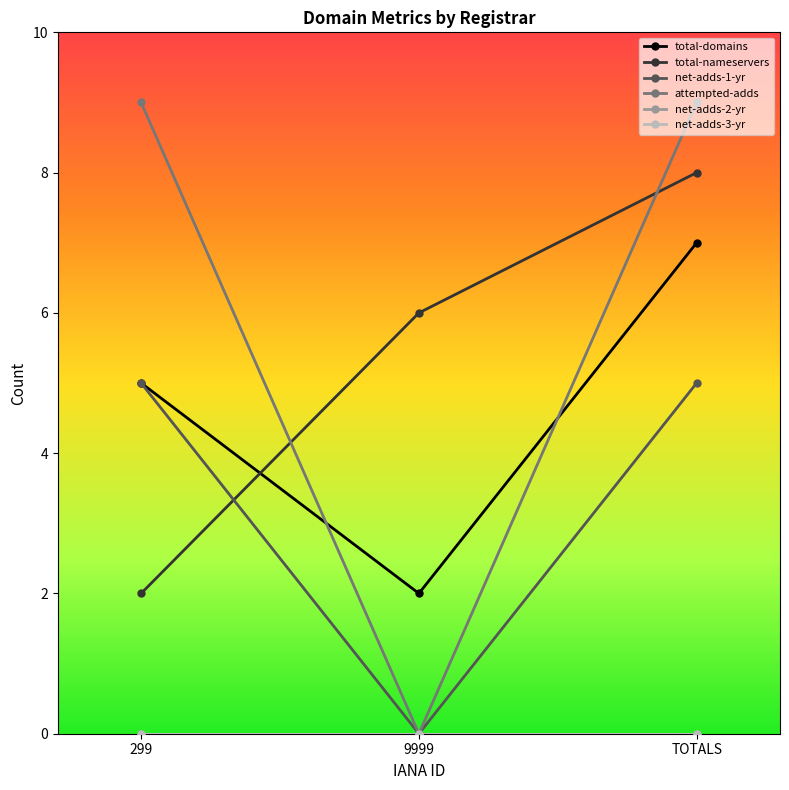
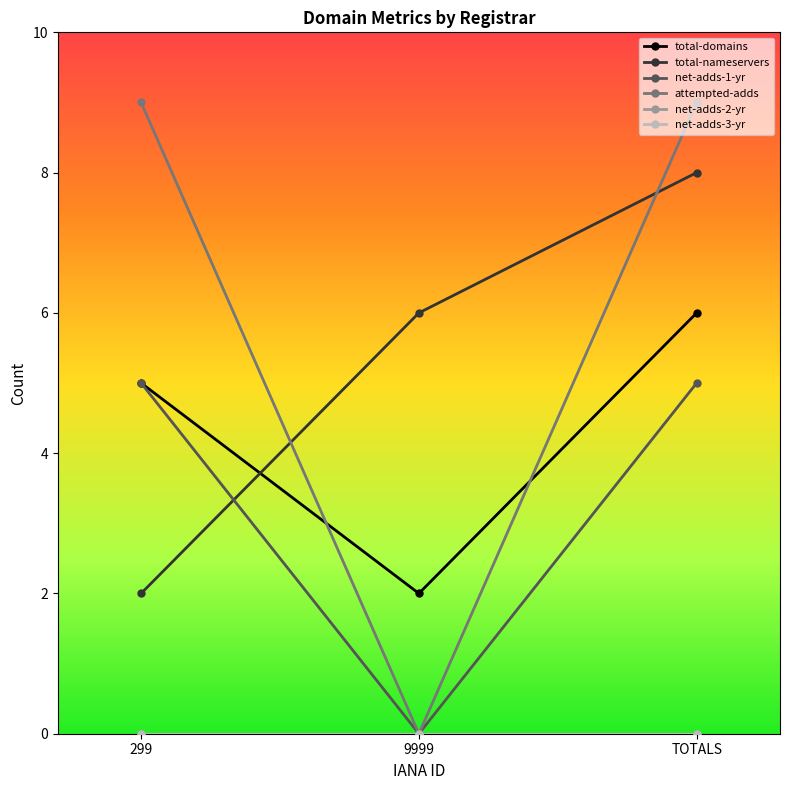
  {
    "total-domains": {
      "9999": 2,
-     "TOTALS": 7
+     "TOTALS": 6
    },
    "net-adds-3-yr": {
      "299": 0,
      "TOTALS": 0
    }
  }
